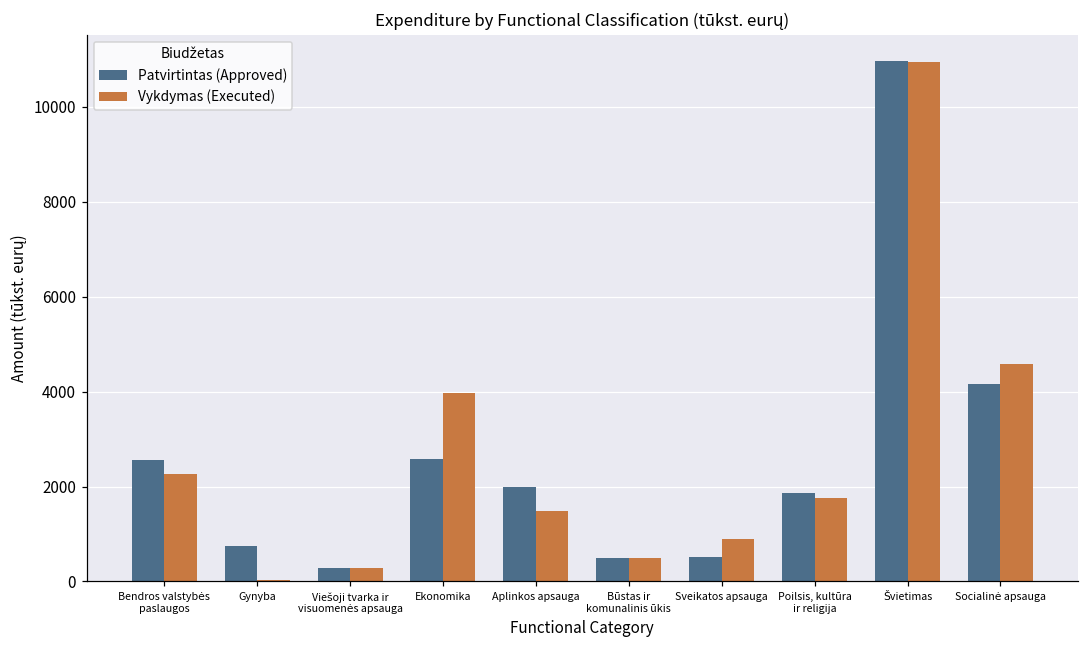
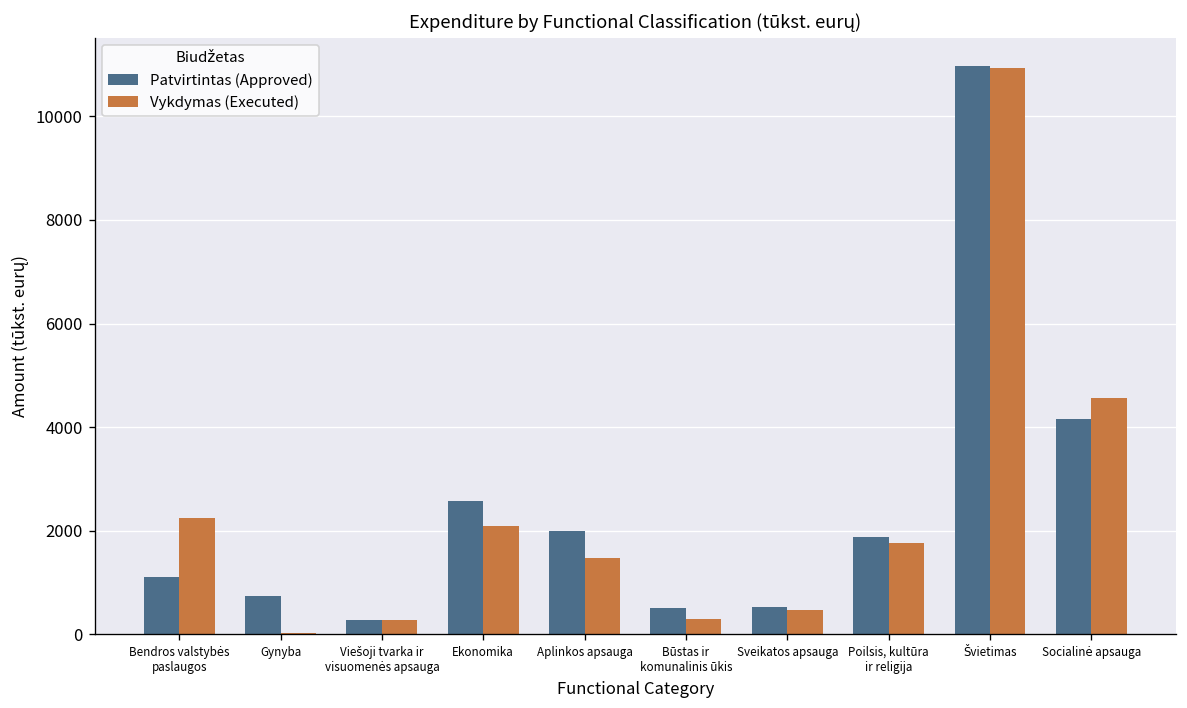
  {
    "Patvirtintas (Approved)": {
-     "Bendros valstybės paslaugos": 2600,
+     "Bendros valstybės paslaugos": 1100,
      "Gynyba": 700,
      "Viešoji tvarka ir visuomenės apsauga": 300,
      "Ekonomika": 2600,
      "Aplinkos apsauga": 2000,
      "Būstas ir komunalinis ūkis": 500,
      "Sveikatos apsauga": 500,
      "Poilsis, kultūra ir religija": 1900,
      "Švietimas": 11000,
      "Socialinė apsauga": 4200
    },
    "Vykdymas (Executed)": {
      "Bendros valstybės paslaugos": 2300,
      "Viešoji tvarka ir visuomenės apsauga": 300,
-     "Ekonomika": 4000,
+     "Ekonomika": 2100,
      "Aplinkos apsauga": 1500,
-     "Būstas ir komunalinis ūkis": 500,
-     "Sveikatos apsauga": 900,
+     "Būstas ir komunalinis ūkis": 300,
+     "Sveikatos apsauga": 500,
      "Poilsis, kultūra ir religija": 1800,
      "Švietimas": 10900,
      "Socialinė apsauga": 4600
    }
  }
